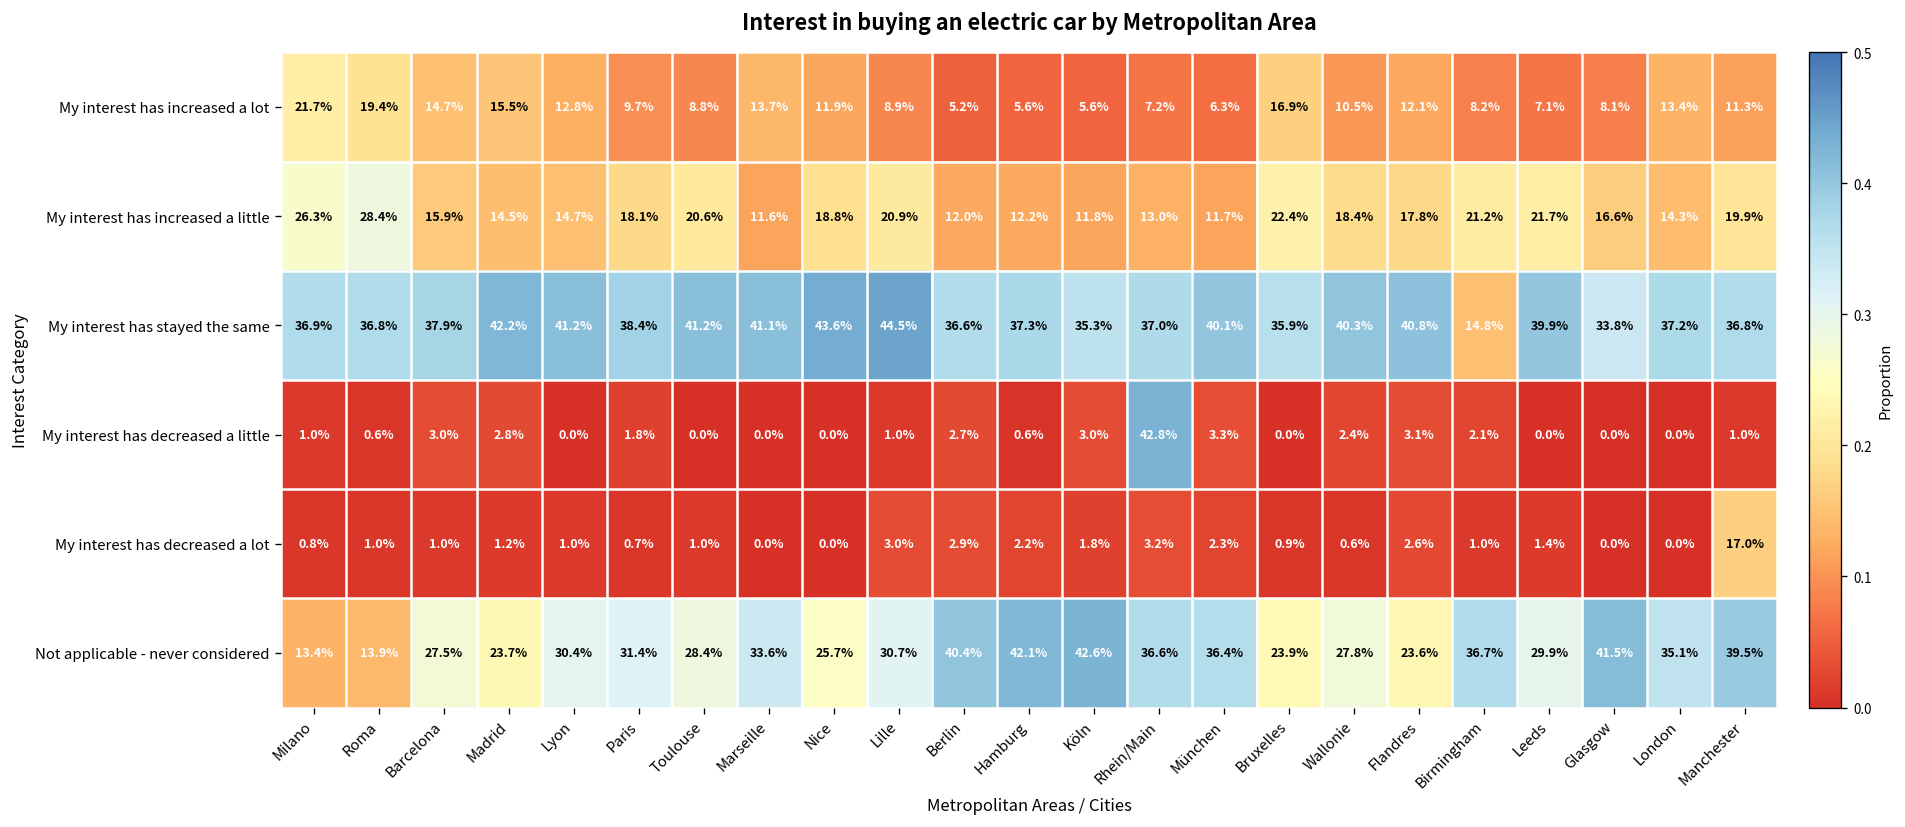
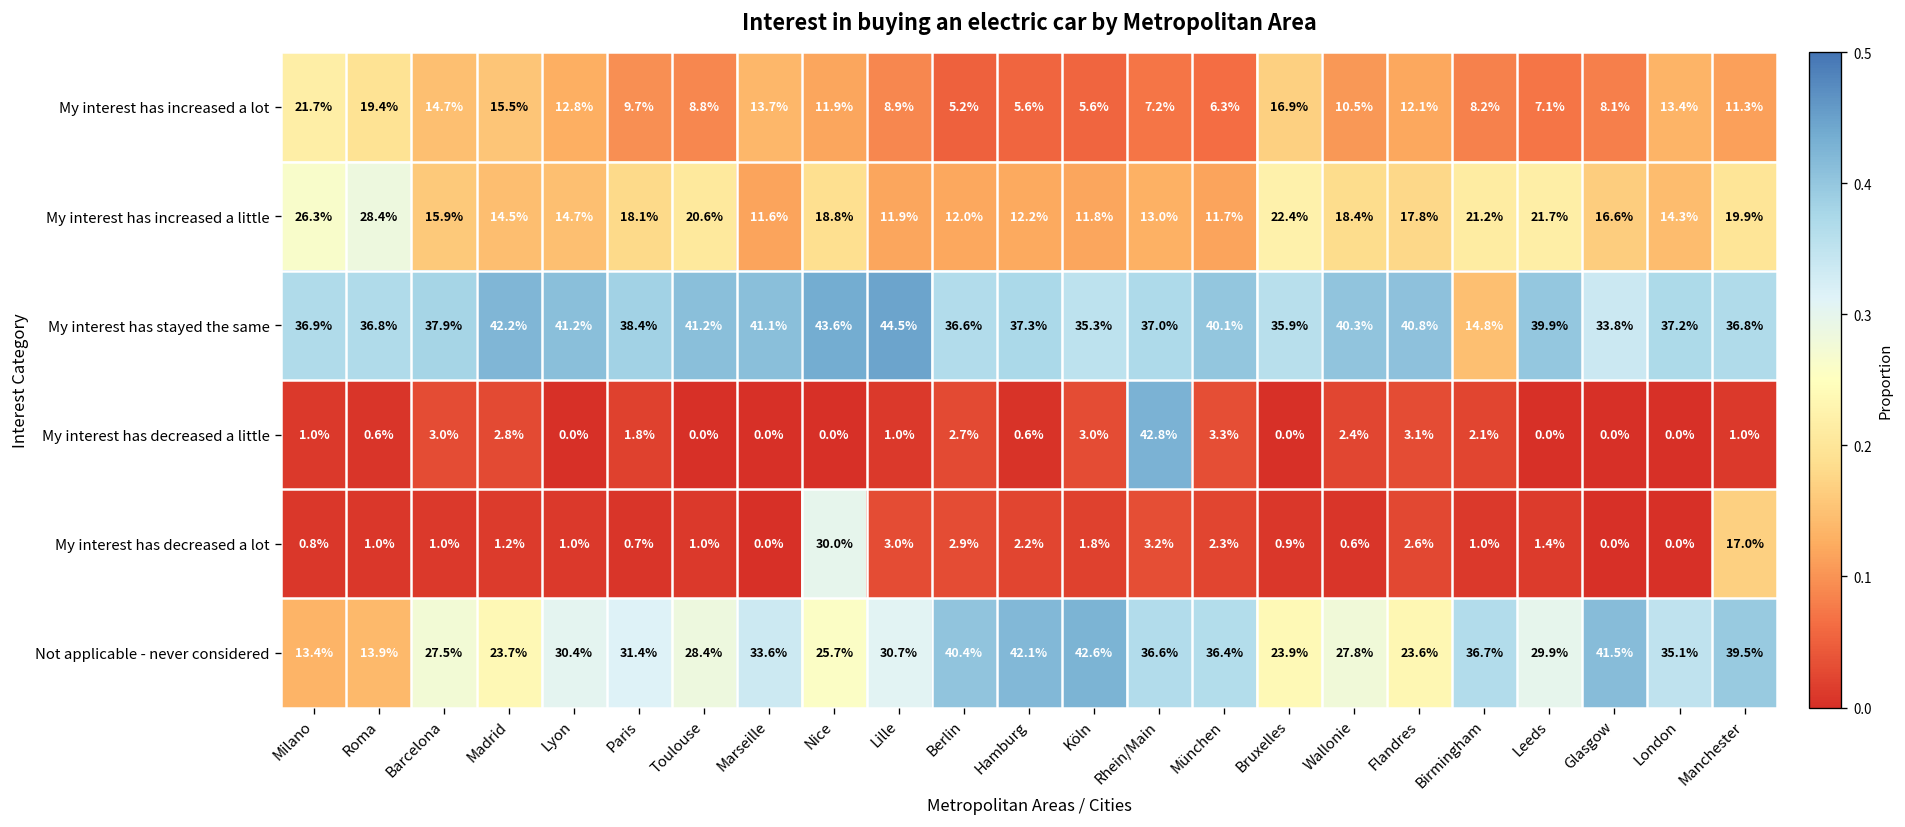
  {
    "My interest has increased a lot": {
      "Milano": "21.7%",
      "Roma": "19.4%",
      "Barcelona": "14.7%",
      "Madrid": "15.5%",
      "Lyon": "12.8%",
      "Paris": "9.7%",
      "Toulouse": "8.8%",
      "Marseille": "13.7%",
      "Nice": "11.9%",
      "Lille": "8.9%",
      "Berlin": "5.2%",
      "Hamburg": "5.6%",
      "Köln": "5.6%",
      "Rhein/Main": "7.2%",
      "München": "6.3%",
      "Bruxelles": "16.9%",
      "Wallonie": "10.5%",
      "Flandres": "12.1%",
      "Birmingham": "8.2%",
      "Leeds": "7.1%",
      "Glasgow": "8.1%",
      "London": "13.4%",
      "Manchester": "11.3%"
    },
    "My interest has increased a little": {
      "Milano": "26.3%",
      "Roma": "28.4%",
      "Barcelona": "15.9%",
      "Madrid": "14.5%",
      "Lyon": "14.7%",
      "Paris": "18.1%",
      "Toulouse": "20.6%",
      "Marseille": "11.6%",
      "Nice": "18.8%",
-     "Lille": "20.9%",
+     "Lille": "11.9%",
      "Berlin": "12.0%",
      "Hamburg": "12.2%",
      "Köln": "11.8%",
      "Rhein/Main": "13.0%",
      "München": "11.7%",
      "Bruxelles": "22.4%",
      "Wallonie": "18.4%",
      "Flandres": "17.8%",
      "Birmingham": "21.2%",
      "Leeds": "21.7%",
      "Glasgow": "16.6%",
      "London": "14.3%",
      "Manchester": "19.9%"
    },
    "My interest has stayed the same": {
      "Milano": "36.9%",
      "Roma": "36.8%",
      "Barcelona": "37.9%",
      "Madrid": "42.2%",
      "Lyon": "41.2%",
      "Paris": "38.4%",
      "Toulouse": "41.2%",
      "Marseille": "41.1%",
      "Nice": "43.6%",
      "Lille": "44.5%",
      "Berlin": "36.6%",
      "Hamburg": "37.3%",
      "Köln": "35.3%",
      "Rhein/Main": "37.0%",
      "München": "40.1%",
      "Bruxelles": "35.9%",
      "Wallonie": "40.3%",
      "Flandres": "40.8%",
      "Birmingham": "14.8%",
      "Leeds": "39.9%",
      "Glasgow": "33.8%",
      "London": "37.2%",
      "Manchester": "36.8%"
    },
    "My interest has decreased a little": {
      "Milano": "1.0%",
      "Roma": "0.6%",
      "Barcelona": "3.0%",
      "Madrid": "2.8%",
      "Lyon": "0.0%",
      "Paris": "1.8%",
      "Toulouse": "0.0%",
      "Marseille": "0.0%",
      "Nice": "0.0%",
      "Lille": "1.0%",
      "Berlin": "2.7%",
      "Hamburg": "0.6%",
      "Köln": "3.0%",
      "Rhein/Main": "42.8%",
      "München": "3.3%",
      "Bruxelles": "0.0%",
      "Wallonie": "2.4%",
      "Flandres": "3.1%",
      "Birmingham": "2.1%",
      "Leeds": "0.0%",
      "Glasgow": "0.0%",
      "London": "0.0%",
      "Manchester": "1.0%"
    },
    "My interest has decreased a lot": {
      "Milano": "0.8%",
      "Roma": "1.0%",
      "Barcelona": "1.0%",
      "Madrid": "1.2%",
      "Lyon": "1.0%",
      "Paris": "0.7%",
      "Toulouse": "1.0%",
      "Marseille": "0.0%",
-     "Nice": "0.0%",
+     "Nice": "30.0%",
      "Lille": "3.0%",
      "Berlin": "2.9%",
      "Hamburg": "2.2%",
      "Köln": "1.8%",
      "Rhein/Main": "3.2%",
      "München": "2.3%",
      "Bruxelles": "0.9%",
      "Wallonie": "0.6%",
      "Flandres": "2.6%",
      "Birmingham": "1.0%",
      "Leeds": "1.4%",
      "Glasgow": "0.0%",
      "London": "0.0%",
      "Manchester": "17.0%"
    },
    "Not applicable - never considered": {
      "Milano": "13.4%",
      "Roma": "13.9%",
      "Barcelona": "27.5%",
      "Madrid": "23.7%",
      "Lyon": "30.4%",
      "Paris": "31.4%",
      "Toulouse": "28.4%",
      "Marseille": "33.6%",
      "Nice": "25.7%",
      "Lille": "30.7%",
      "Berlin": "40.4%",
      "Hamburg": "42.1%",
      "Köln": "42.6%",
      "Rhein/Main": "36.6%",
      "München": "36.4%",
      "Bruxelles": "23.9%",
      "Wallonie": "27.8%",
      "Flandres": "23.6%",
      "Birmingham": "36.7%",
      "Leeds": "29.9%",
      "Glasgow": "41.5%",
      "London": "35.1%",
      "Manchester": "39.5%"
    }
  }
